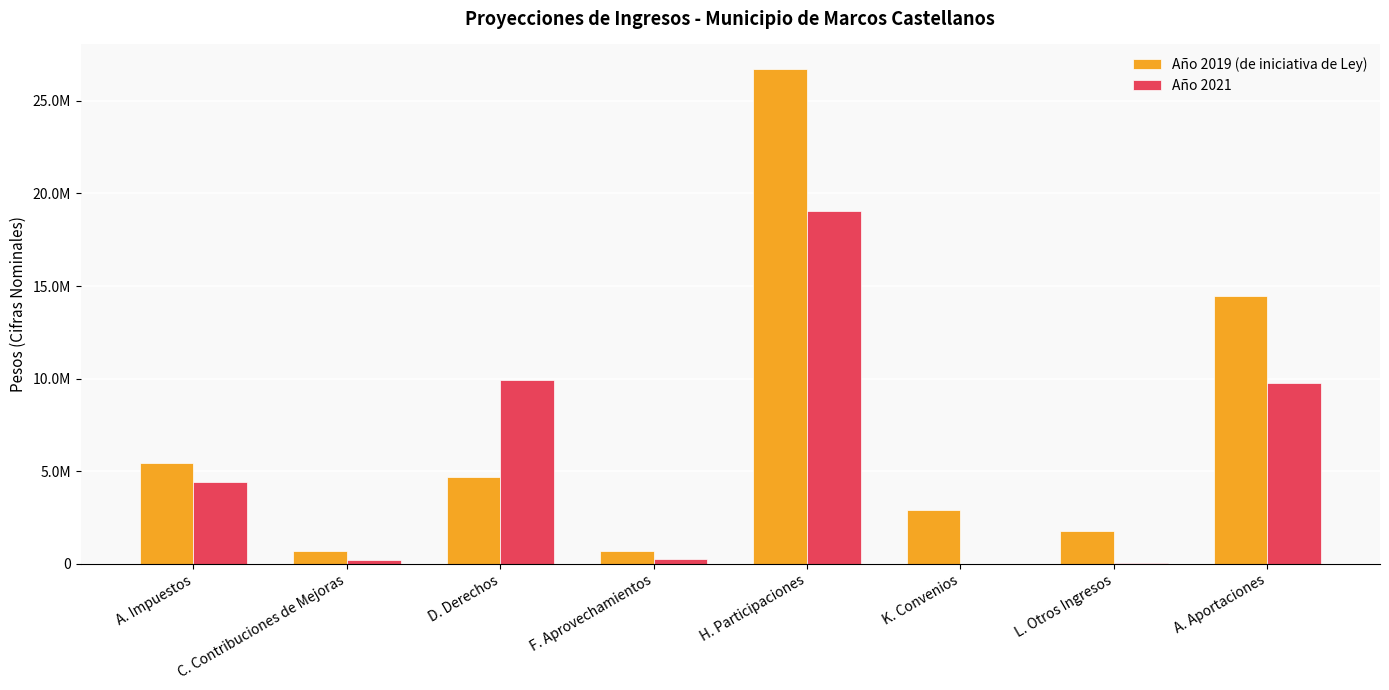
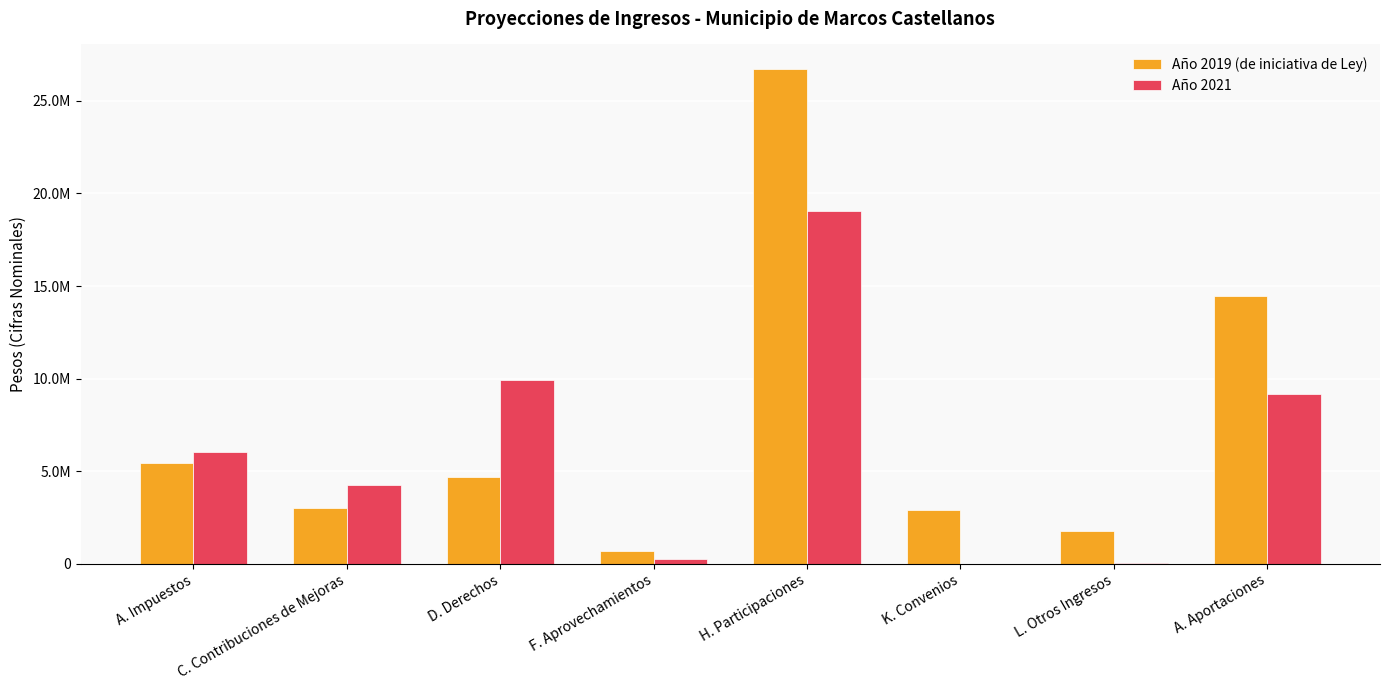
  {
    "Año 2019 (de iniciativa de Ley)": {
      "A. Impuestos": 5400000,
-     "C. Contribuciones de Mejoras": 700000,
+     "C. Contribuciones de Mejoras": 3000000,
      "D. Derechos": 4700000,
      "F. Aprovechamientos": 700000,
      "H. Participaciones": 26700000,
      "K. Convenios": 2900000,
      "L. Otros Ingresos": 1700000,
      "A. Aportaciones": 14500000
    },
    "Año 2021": {
-     "A. Impuestos": 4400000,
-     "C. Contribuciones de Mejoras": 200000,
+     "A. Impuestos": 6000000,
+     "C. Contribuciones de Mejoras": 4300000,
      "D. Derechos": 9900000,
      "F. Aprovechamientos": 200000,
      "H. Participaciones": 19000000,
      "K. Convenios": 0,
-     "A. Aportaciones": 9800000
+     "A. Aportaciones": 9200000
    }
  }
